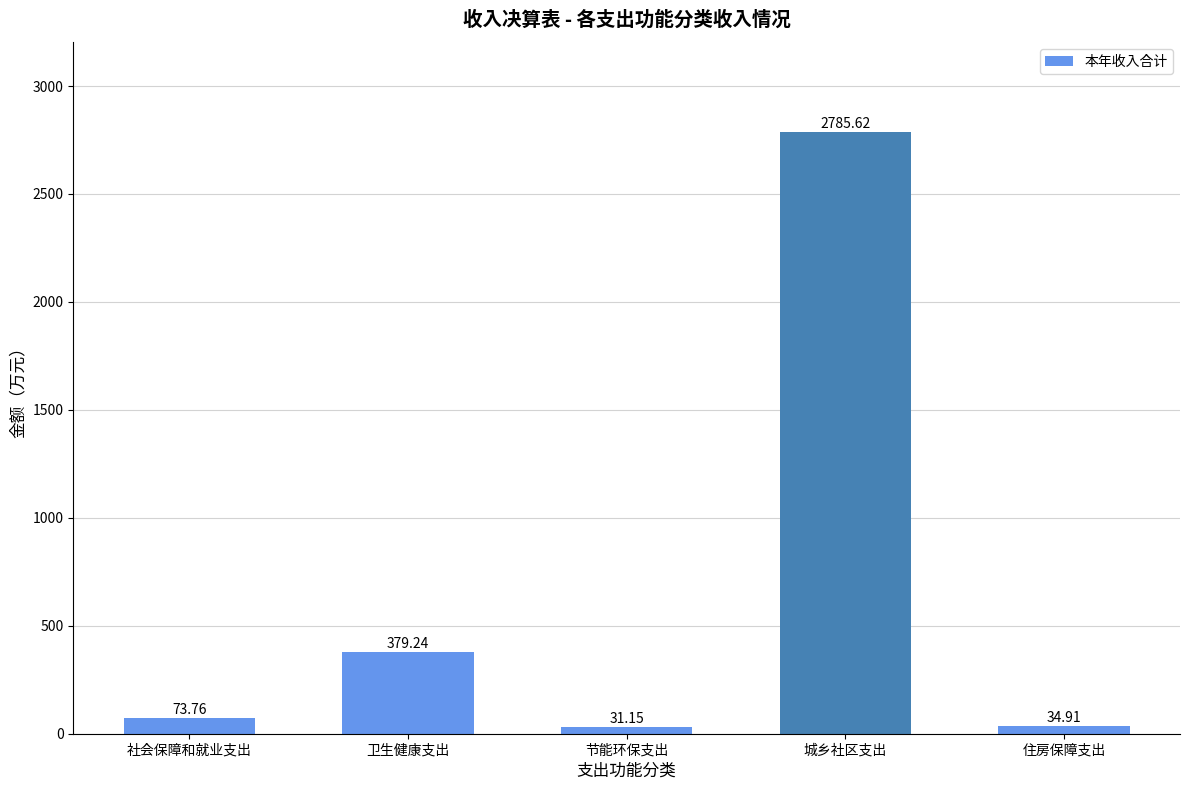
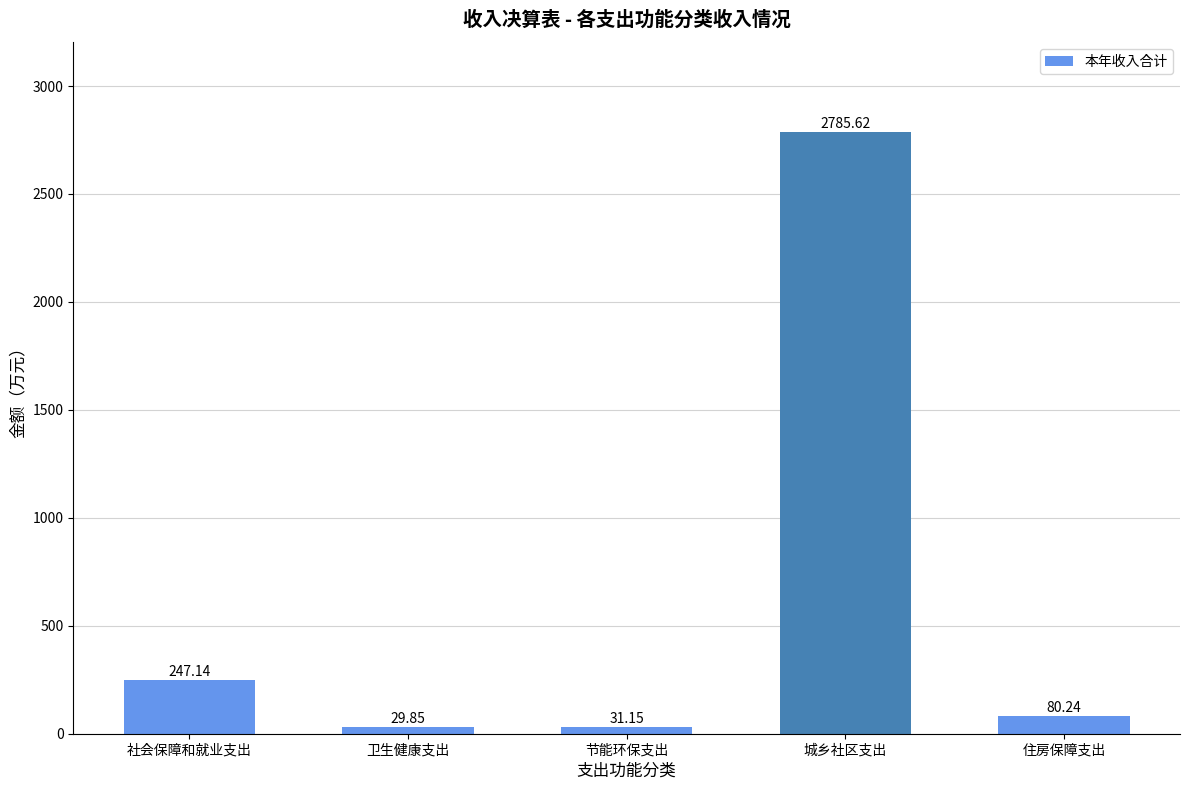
  {
-   "社会保障和就业支出": 73.76,
-   "卫生健康支出": 379.24,
+   "社会保障和就业支出": 247.14,
+   "卫生健康支出": 29.85,
    "节能环保支出": 31.15,
    "城乡社区支出": 2785.62,
-   "住房保障支出": 34.91
+   "住房保障支出": 80.24
  }
